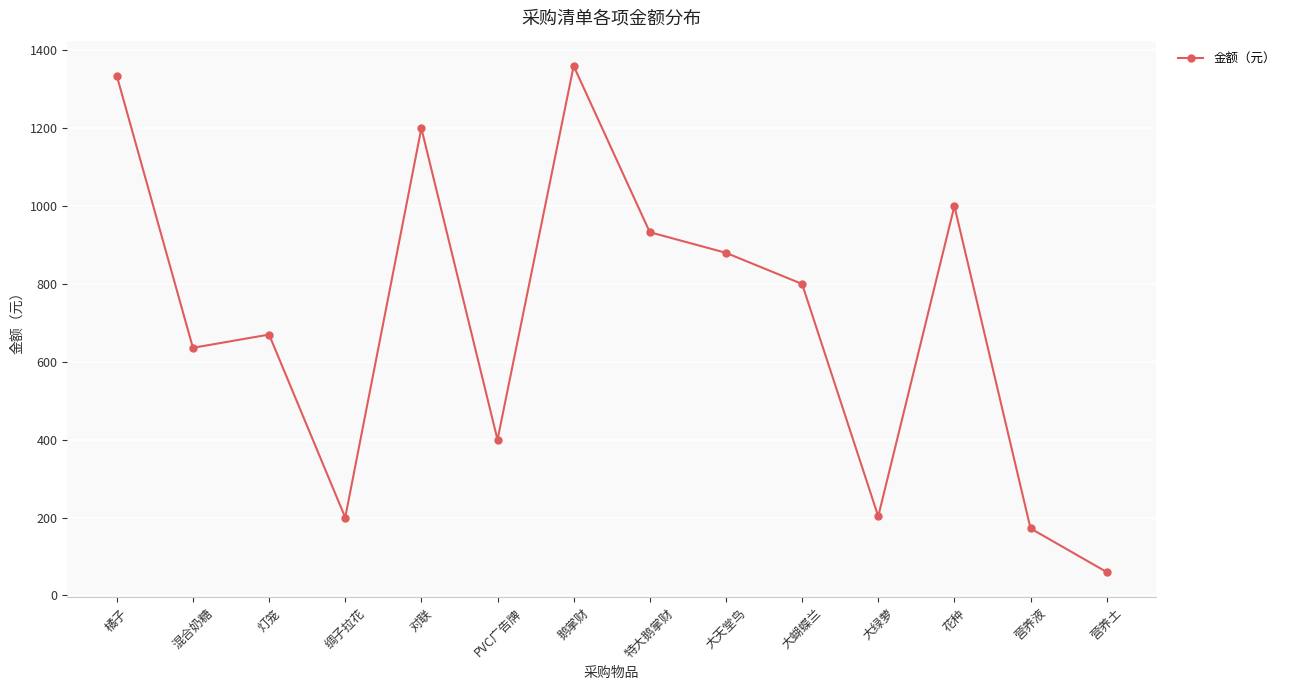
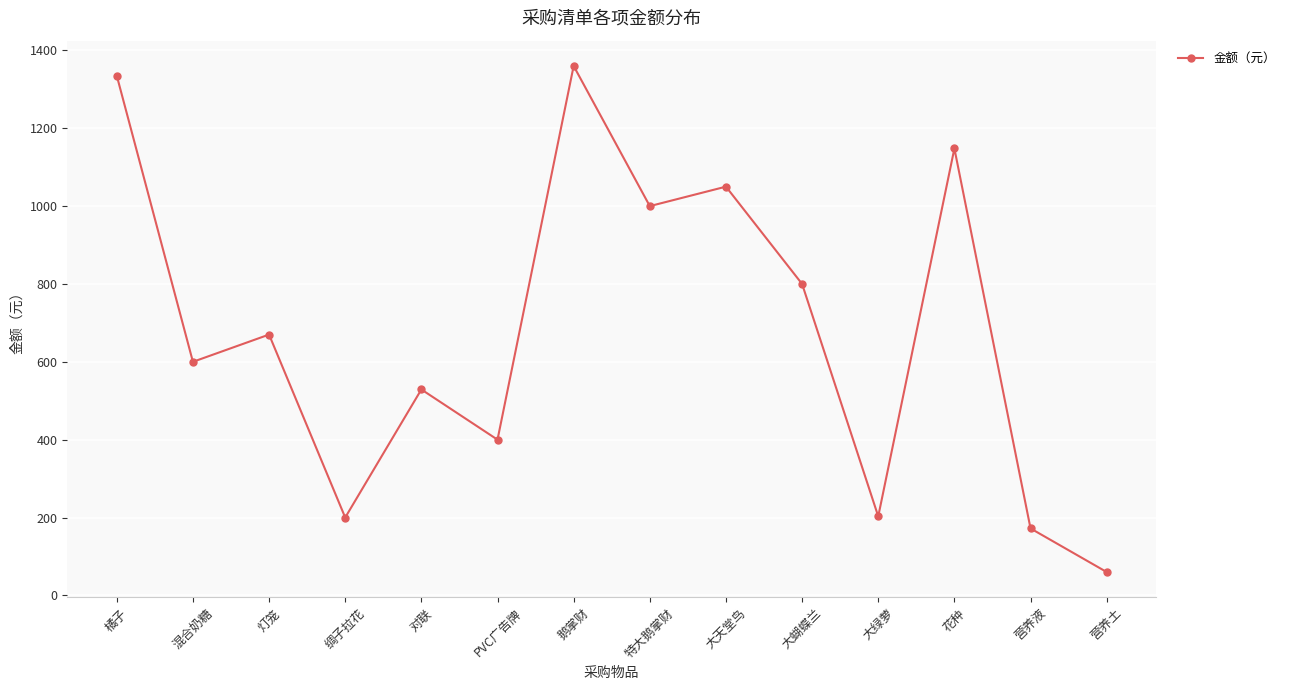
  {
    "橘子": 1340,
-   "混合奶糖": 640,
+   "混合奶糖": 600,
    "灯笼": 670,
    "绸子拉花": 200,
-   "对联": 1200,
+   "对联": 530,
    "PVC广告牌": 400,
    "鹅掌财": 1360,
-   "特大鹅掌财": 930,
-   "大天堂鸟": 880,
+   "特大鹅掌财": 1000,
+   "大天堂鸟": 1050,
    "大蝴蝶兰": 800,
    "大绿萝": 200,
-   "花种": 1000,
+   "花种": 1150,
    "营养液": 170,
    "营养土": 60
  }
